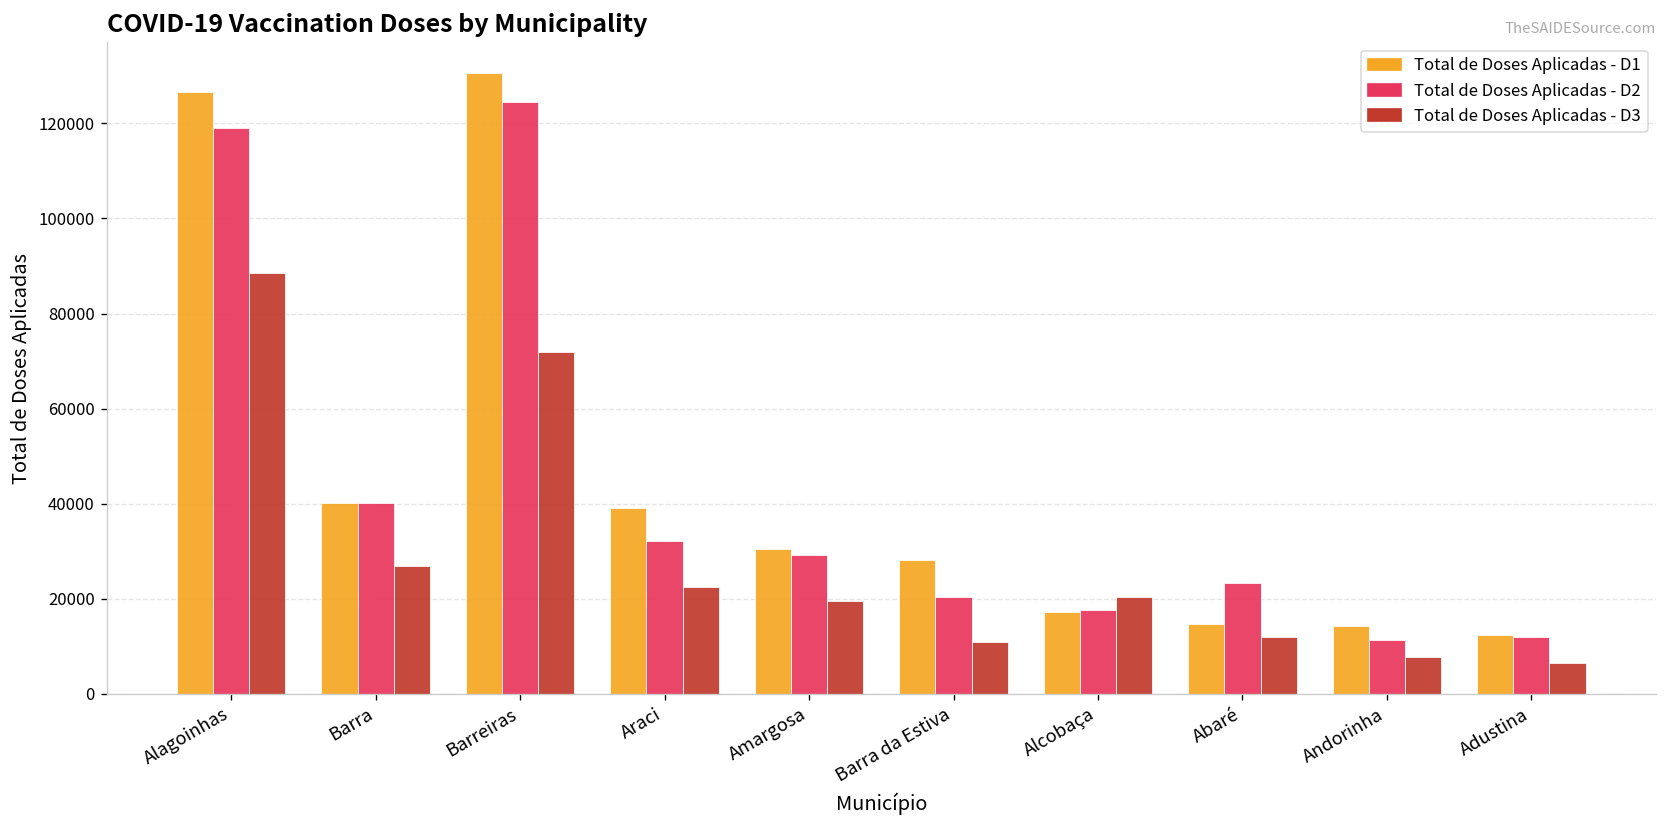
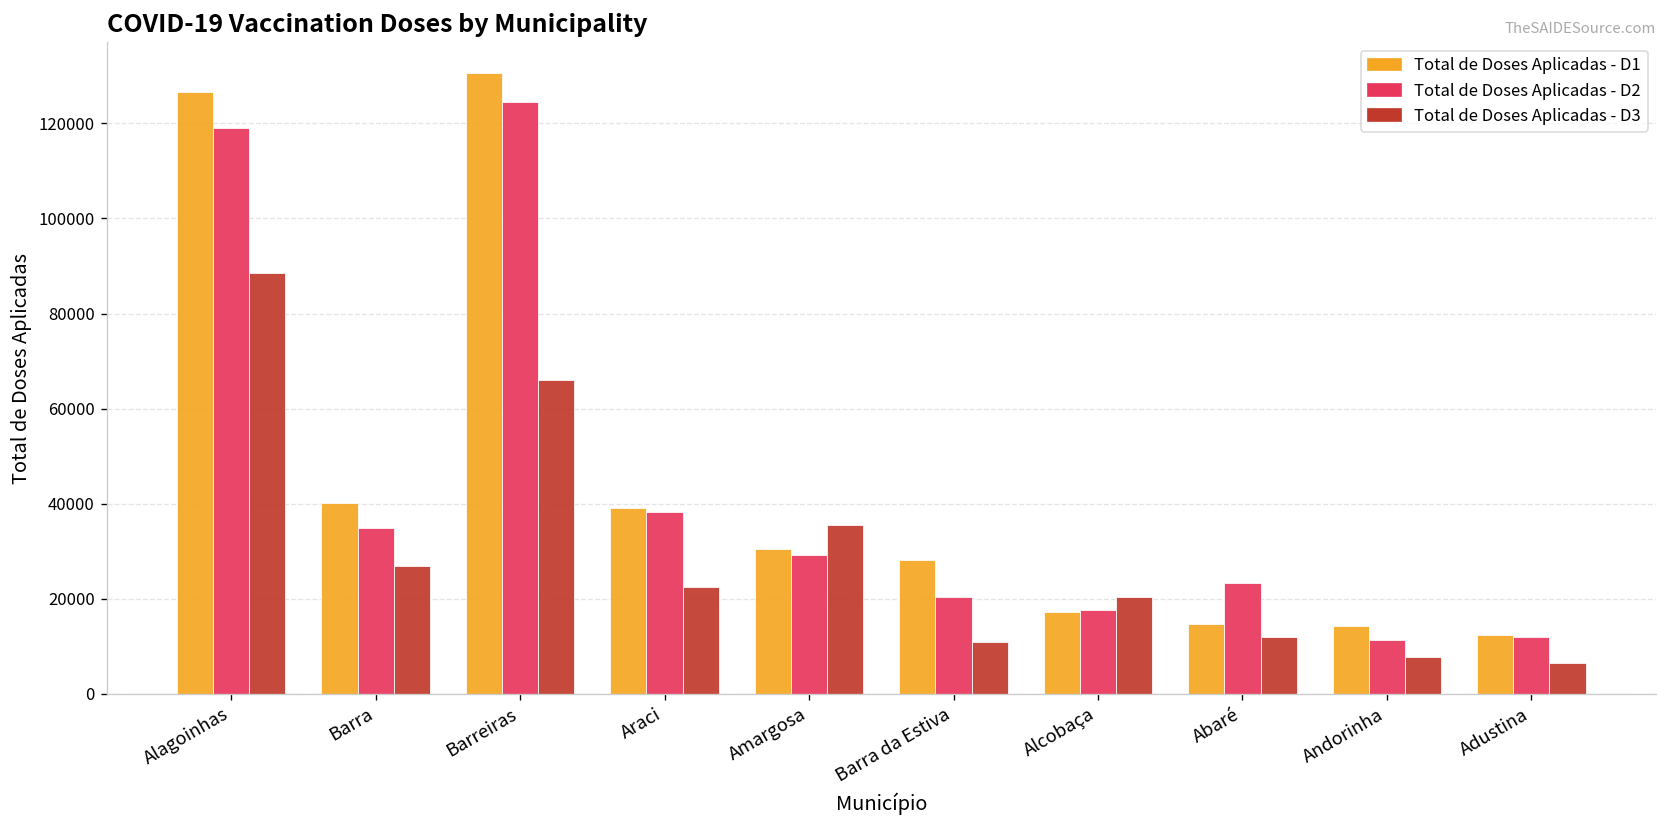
  {
    "Total de Doses Aplicadas - D1": {
      "Alagoinhas": 127000,
      "Barra": 40000,
      "Barreiras": 130000,
      "Araci": 39000,
      "Amargosa": 30000,
      "Barra da Estiva": 28000,
      "Alcobaça": 17000,
      "Abaré": 15000,
      "Andorinha": 14000,
      "Adustina": 12000
    },
    "Total de Doses Aplicadas - D2": {
      "Alagoinhas": 119000,
-     "Barra": 40000,
+     "Barra": 35000,
      "Barreiras": 124000,
-     "Araci": 32000,
+     "Araci": 38000,
      "Amargosa": 29000,
      "Barra da Estiva": 20000,
      "Alcobaça": 18000,
      "Abaré": 23000,
      "Andorinha": 11000,
      "Adustina": 12000
    },
    "Total de Doses Aplicadas - D3": {
      "Alagoinhas": 89000,
      "Barra": 27000,
-     "Barreiras": 72000,
+     "Barreiras": 66000,
      "Araci": 23000,
-     "Amargosa": 19000,
+     "Amargosa": 36000,
      "Barra da Estiva": 11000,
      "Alcobaça": 20000,
      "Abaré": 12000,
      "Andorinha": 8000,
      "Adustina": 7000
    }
  }
